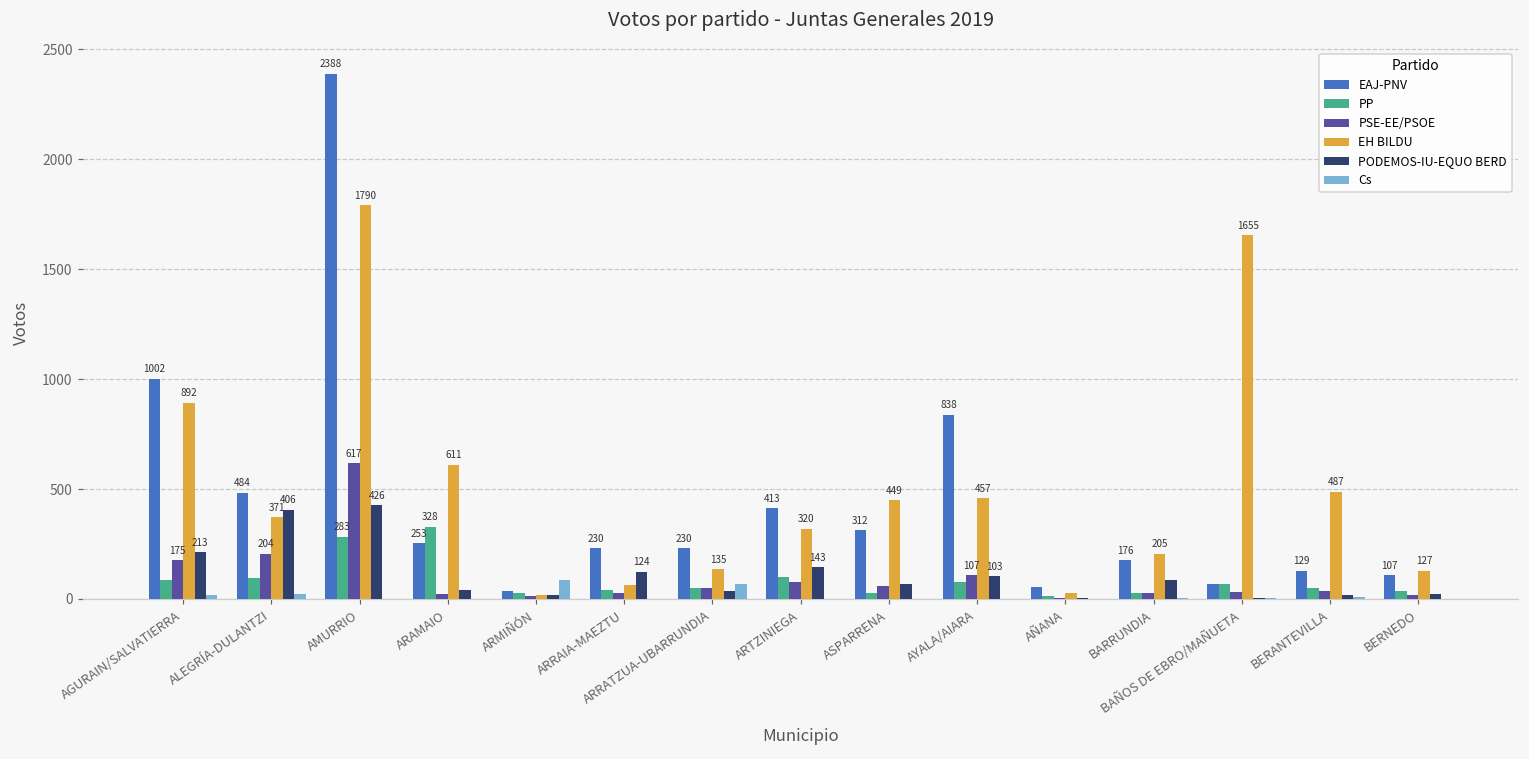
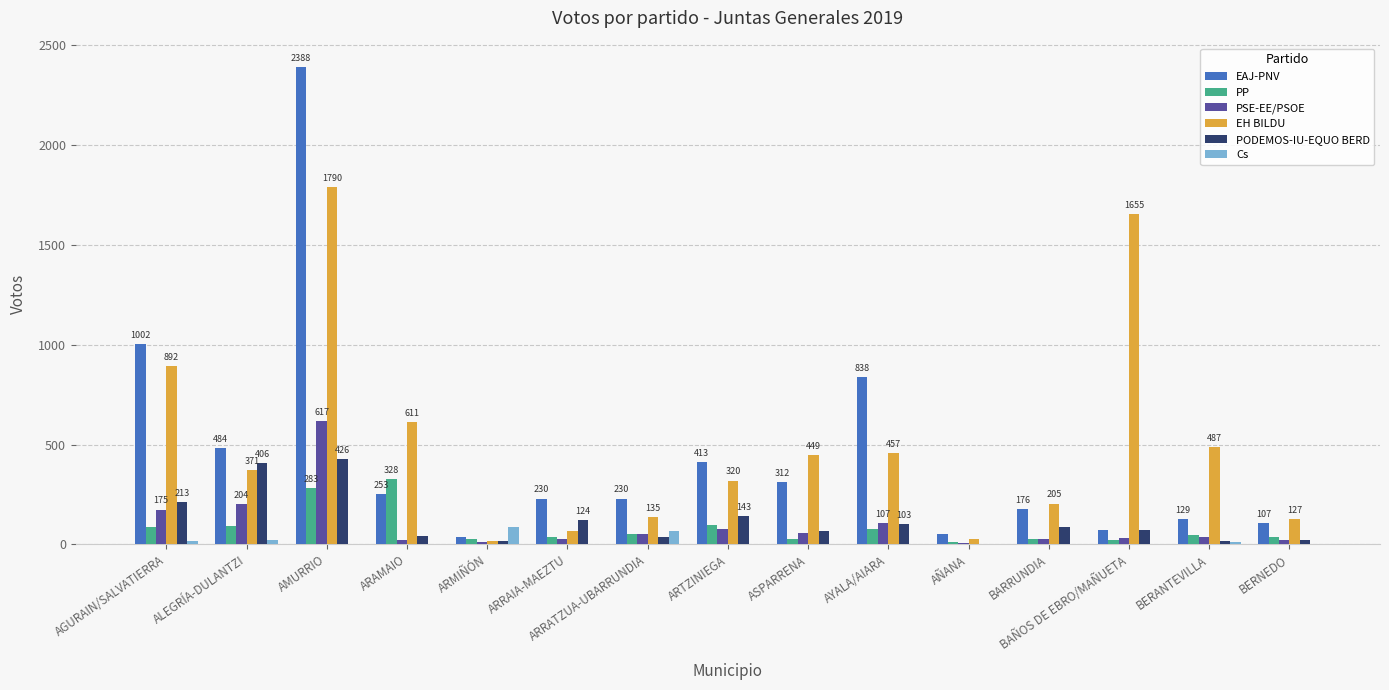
  {
    "PP": {
      "AGURAIN/SALVATIERRA": 90,
      "ALEGRÍA-DULANTZI": 90,
      "ARMIÑÓN": 30,
      "ARRAIA-MAEZTU": 40,
      "ARRATZUA-UBARRUNDIA": 50,
      "ARTZINIEGA": 100,
      "ASPARRENA": 30,
      "AYALA/AIARA": 80,
      "BARRUNDIA": 30,
-     "BAÑOS DE EBRO/MAÑUETA": 70,
+     "BAÑOS DE EBRO/MAÑUETA": 20,
      "BERANTEVILLA": 50,
      "BERNEDO": 40
    },
    "EH BILDU": {
      "AGURAIN/SALVATIERRA": 892,
      "ALEGRÍA-DULANTZI": 371,
      "AMURRIO": 1790,
      "ARAMAIO": 611,
      "ARRATZUA-UBARRUNDIA": 135,
      "ARTZINIEGA": 320,
      "ASPARRENA": 449,
      "AYALA/AIARA": 457,
      "BARRUNDIA": 205,
      "BAÑOS DE EBRO/MAÑUETA": 1655,
      "BERANTEVILLA": 487,
      "BERNEDO": 127
    },
    "PODEMOS-IU-EQUO BERD": {
      "ARAMAIO": 40,
      "ARMIÑÓN": 20,
      "ARRATZUA-UBARRUNDIA": 40,
      "ASPARRENA": 70,
      "BARRUNDIA": 90,
-     "BAÑOS DE EBRO/MAÑUETA": 0,
+     "BAÑOS DE EBRO/MAÑUETA": 70,
      "BERANTEVILLA": 20,
      "BERNEDO": 20
    },
    "Cs": {
      "AGURAIN/SALVATIERRA": 20,
      "ALEGRÍA-DULANTZI": 20,
      "AMURRIO": 0,
      "ARAMAIO": 0,
      "ARMIÑÓN": 90,
      "ARRAIA-MAEZTU": 0,
      "ARRATZUA-UBARRUNDIA": 70,
      "ARTZINIEGA": 0,
      "AYALA/AIARA": 0,
      "AÑANA": 0,
      "BERNEDO": 0
    }
  }
